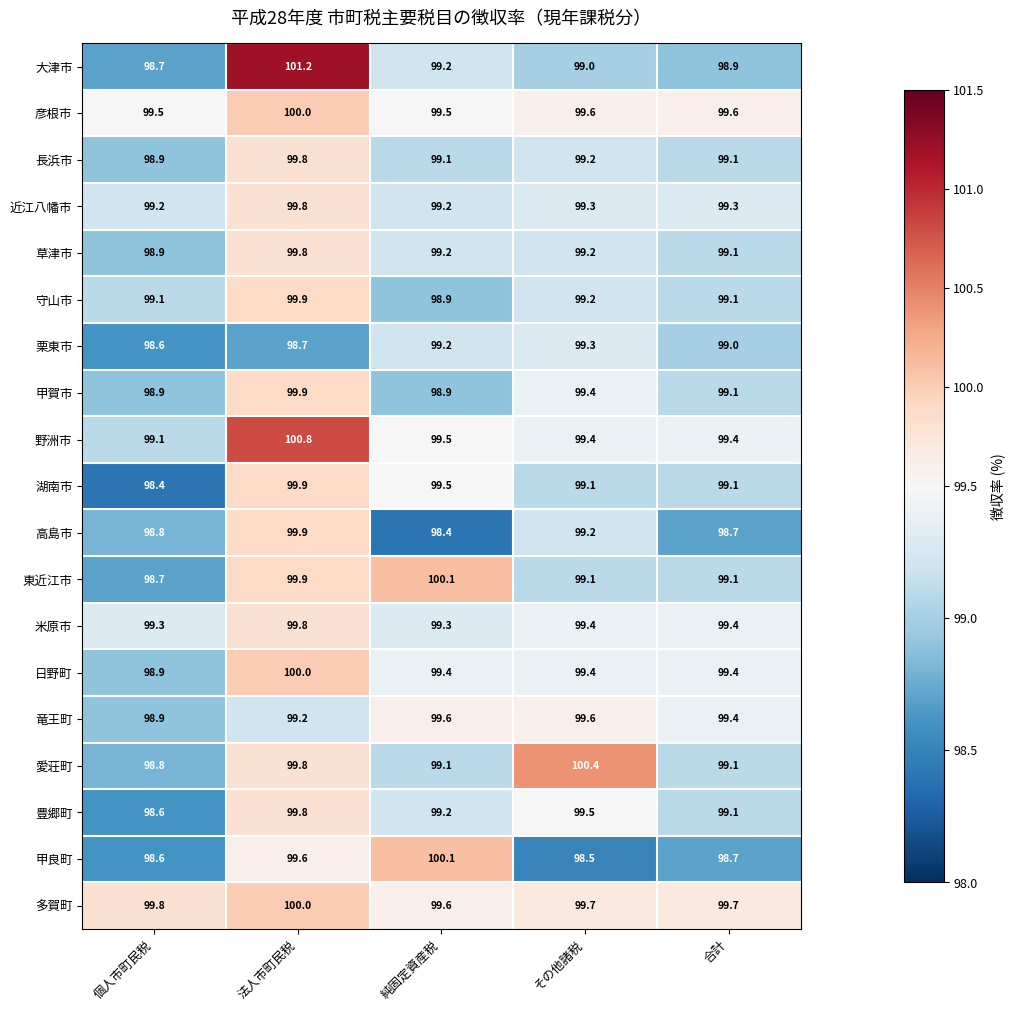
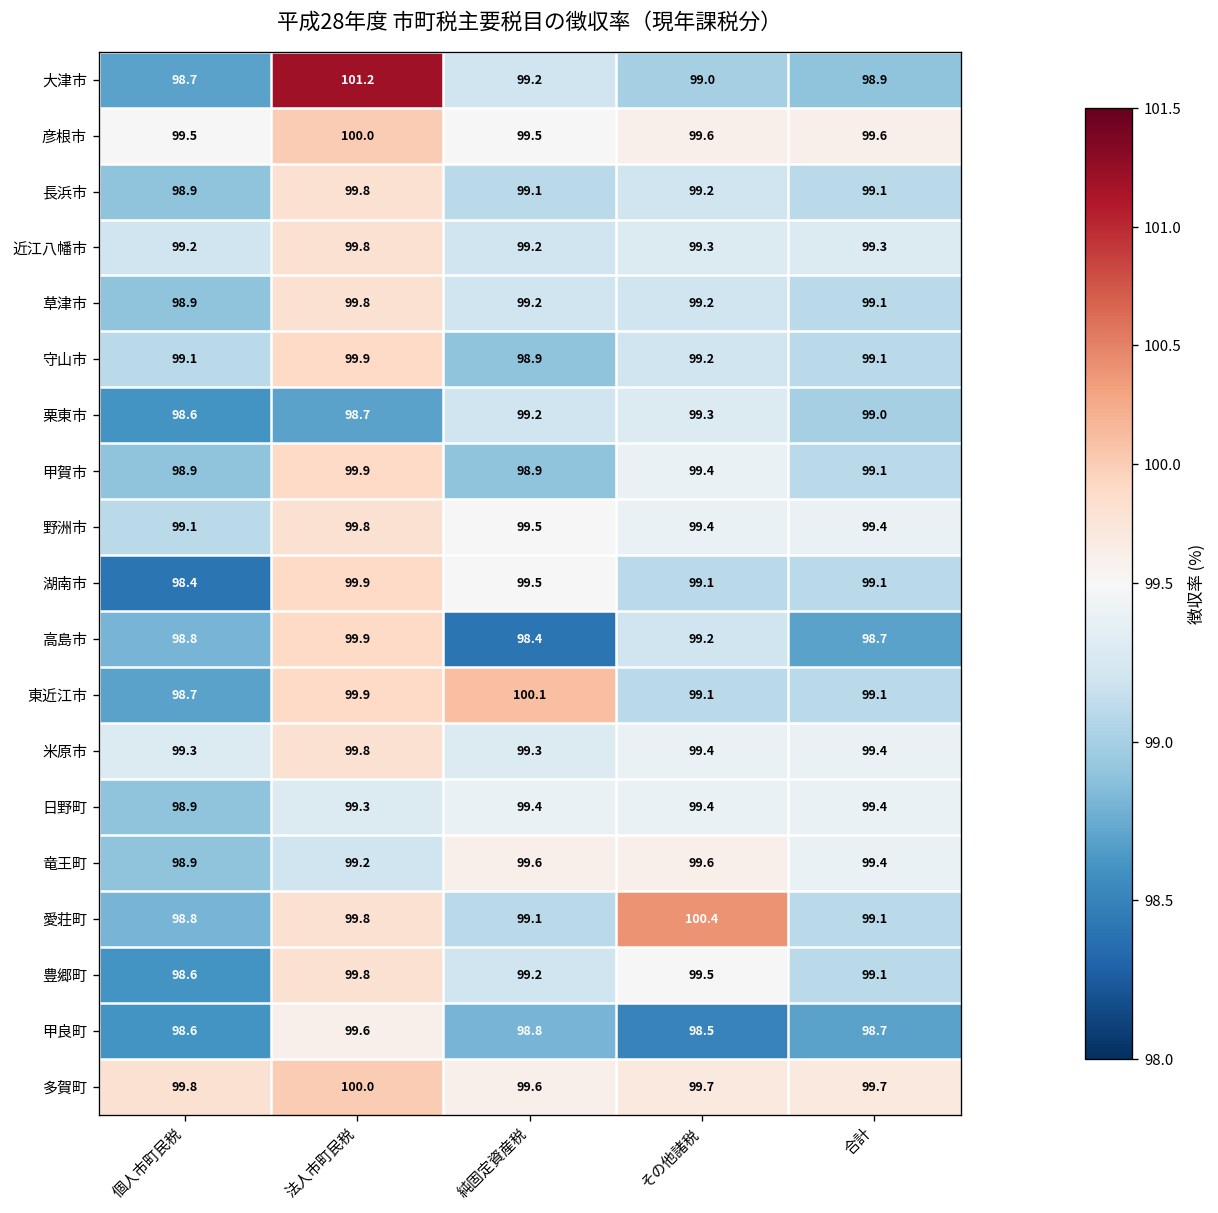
  {
    "大津市": {
      "個人市町民税": 98.7,
      "法人市町民税": 101.2,
      "純固定資産税": 99.2,
      "その他諸税": 99.0,
      "合計": 98.9
    },
    "彦根市": {
      "個人市町民税": 99.5,
      "法人市町民税": 100.0,
      "純固定資産税": 99.5,
      "その他諸税": 99.6,
      "合計": 99.6
    },
    "長浜市": {
      "個人市町民税": 98.9,
      "法人市町民税": 99.8,
      "純固定資産税": 99.1,
      "その他諸税": 99.2,
      "合計": 99.1
    },
    "近江八幡市": {
      "個人市町民税": 99.2,
      "法人市町民税": 99.8,
      "純固定資産税": 99.2,
      "その他諸税": 99.3,
      "合計": 99.3
    },
    "草津市": {
      "個人市町民税": 98.9,
      "法人市町民税": 99.8,
      "純固定資産税": 99.2,
      "その他諸税": 99.2,
      "合計": 99.1
    },
    "守山市": {
      "個人市町民税": 99.1,
      "法人市町民税": 99.9,
      "純固定資産税": 98.9,
      "その他諸税": 99.2,
      "合計": 99.1
    },
    "栗東市": {
      "個人市町民税": 98.6,
      "法人市町民税": 98.7,
      "純固定資産税": 99.2,
      "その他諸税": 99.3,
      "合計": 99.0
    },
    "甲賀市": {
      "個人市町民税": 98.9,
      "法人市町民税": 99.9,
      "純固定資産税": 98.9,
      "その他諸税": 99.4,
      "合計": 99.1
    },
    "野洲市": {
      "個人市町民税": 99.1,
-     "法人市町民税": 100.8,
+     "法人市町民税": 99.8,
      "純固定資産税": 99.5,
      "その他諸税": 99.4,
      "合計": 99.4
    },
    "湖南市": {
      "個人市町民税": 98.4,
      "法人市町民税": 99.9,
      "純固定資産税": 99.5,
      "その他諸税": 99.1,
      "合計": 99.1
    },
    "高島市": {
      "個人市町民税": 98.8,
      "法人市町民税": 99.9,
      "純固定資産税": 98.4,
      "その他諸税": 99.2,
      "合計": 98.7
    },
    "東近江市": {
      "個人市町民税": 98.7,
      "法人市町民税": 99.9,
      "純固定資産税": 100.1,
      "その他諸税": 99.1,
      "合計": 99.1
    },
    "米原市": {
      "個人市町民税": 99.3,
      "法人市町民税": 99.8,
      "純固定資産税": 99.3,
      "その他諸税": 99.4,
      "合計": 99.4
    },
    "日野町": {
      "個人市町民税": 98.9,
-     "法人市町民税": 100.0,
+     "法人市町民税": 99.3,
      "純固定資産税": 99.4,
      "その他諸税": 99.4,
      "合計": 99.4
    },
    "竜王町": {
      "個人市町民税": 98.9,
      "法人市町民税": 99.2,
      "純固定資産税": 99.6,
      "その他諸税": 99.6,
      "合計": 99.4
    },
    "愛荘町": {
      "個人市町民税": 98.8,
      "法人市町民税": 99.8,
      "純固定資産税": 99.1,
      "その他諸税": 100.4,
      "合計": 99.1
    },
    "豊郷町": {
      "個人市町民税": 98.6,
      "法人市町民税": 99.8,
      "純固定資産税": 99.2,
      "その他諸税": 99.5,
      "合計": 99.1
    },
    "甲良町": {
      "個人市町民税": 98.6,
      "法人市町民税": 99.6,
-     "純固定資産税": 100.1,
+     "純固定資産税": 98.8,
      "その他諸税": 98.5,
      "合計": 98.7
    },
    "多賀町": {
      "個人市町民税": 99.8,
      "法人市町民税": 100.0,
      "純固定資産税": 99.6,
      "その他諸税": 99.7,
      "合計": 99.7
    }
  }
